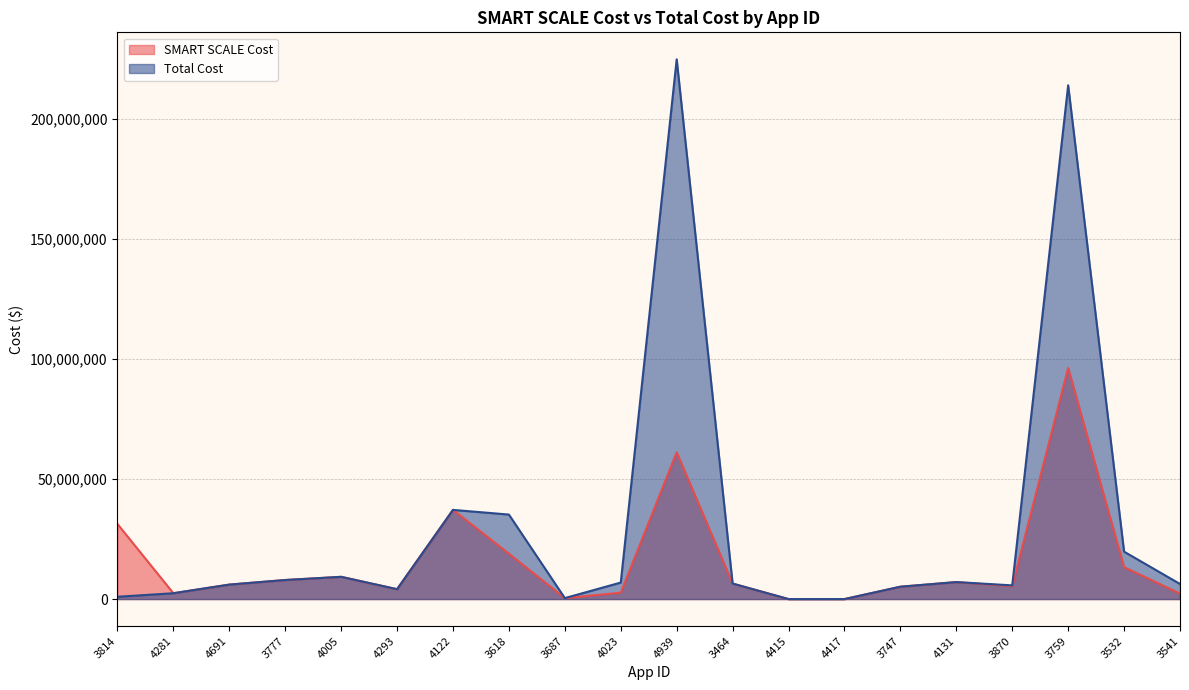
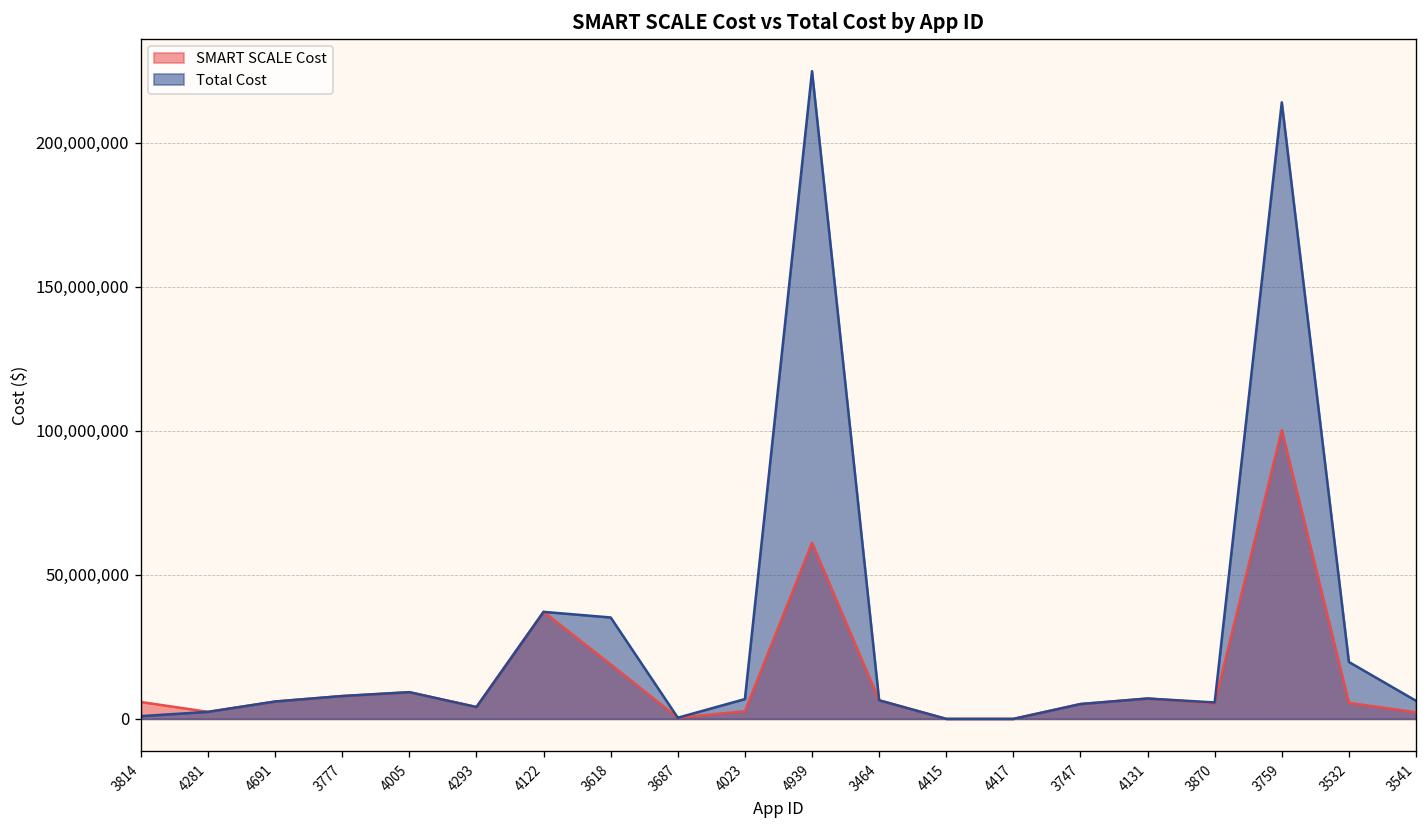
  {
    "SMART SCALE Cost": {
-     "3814": "31,000,000",
+     "3814": "6,000,000",
      "3618": "19,000,000",
      "4023": "3,000,000",
      "4939": "61,000,000",
-     "3759": "96,000,000",
-     "3532": "13,000,000",
+     "3759": "100,000,000",
+     "3532": "6,000,000",
      "3541": "2,000,000"
    },
    "Total Cost": {
      "3814": "1,000,000",
      "3618": "35,000,000",
      "4023": "7,000,000",
      "4939": "225,000,000",
      "3759": "214,000,000",
      "3532": "20,000,000",
      "3541": "6,000,000"
    }
  }
